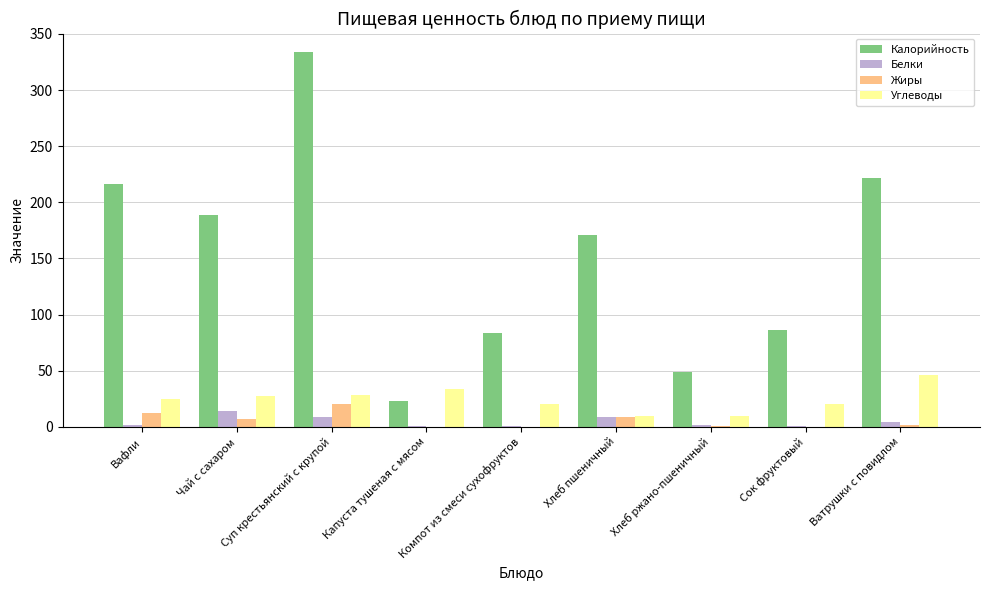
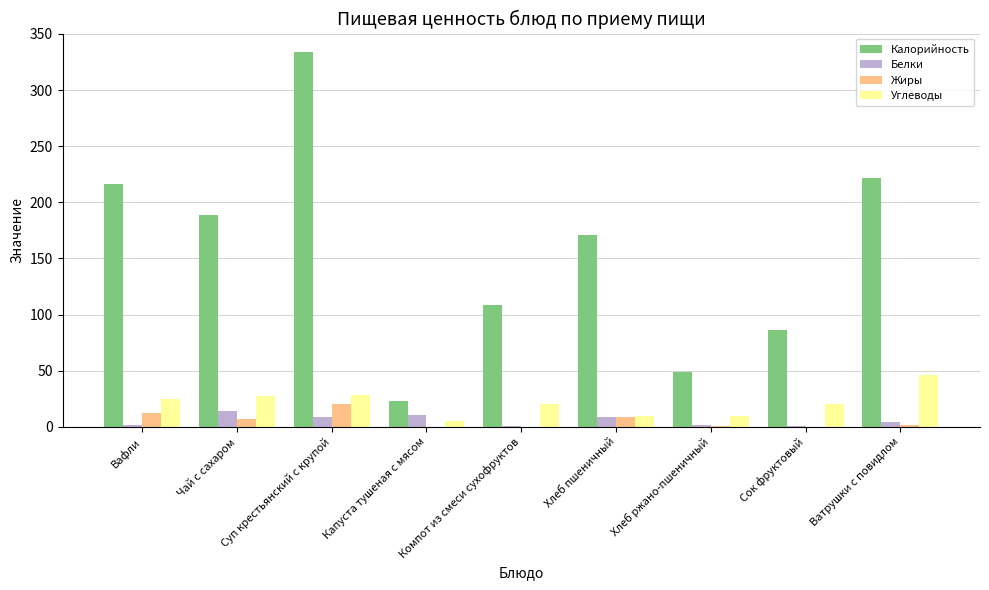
  {
    "Калорийность": {
      "Вафли": 216,
      "Чай с сахаром": 189,
      "Суп крестьянский с крупой": 334,
      "Капуста тушеная с мясом": 23,
-     "Компот из смеси сухофруктов": 84,
+     "Компот из смеси сухофруктов": 109,
      "Хлеб пшеничный": 171,
      "Хлеб ржано-пшеничный": 49,
      "Сок фруктовый": 86,
      "Ватрушки с повидлом": 221
    },
    "Белки": {
      "Чай с сахаром": 14,
      "Суп крестьянский с крупой": 8,
-     "Капуста тушеная с мясом": 0,
+     "Капуста тушеная с мясом": 10,
      "Хлеб пшеничный": 9,
      "Ватрушки с повидлом": 5
    },
    "Жиры": {
      "Вафли": 12,
      "Чай с сахаром": 7,
      "Суп крестьянский с крупой": 21,
      "Хлеб пшеничный": 9
    },
    "Углеводы": {
      "Вафли": 25,
      "Чай с сахаром": 28,
      "Суп крестьянский с крупой": 28,
-     "Капуста тушеная с мясом": 33,
+     "Капуста тушеная с мясом": 5,
      "Компот из смеси сухофруктов": 20,
      "Хлеб пшеничный": 10,
      "Хлеб ржано-пшеничный": 10,
      "Сок фруктовый": 20,
      "Ватрушки с повидлом": 46
    }
  }
